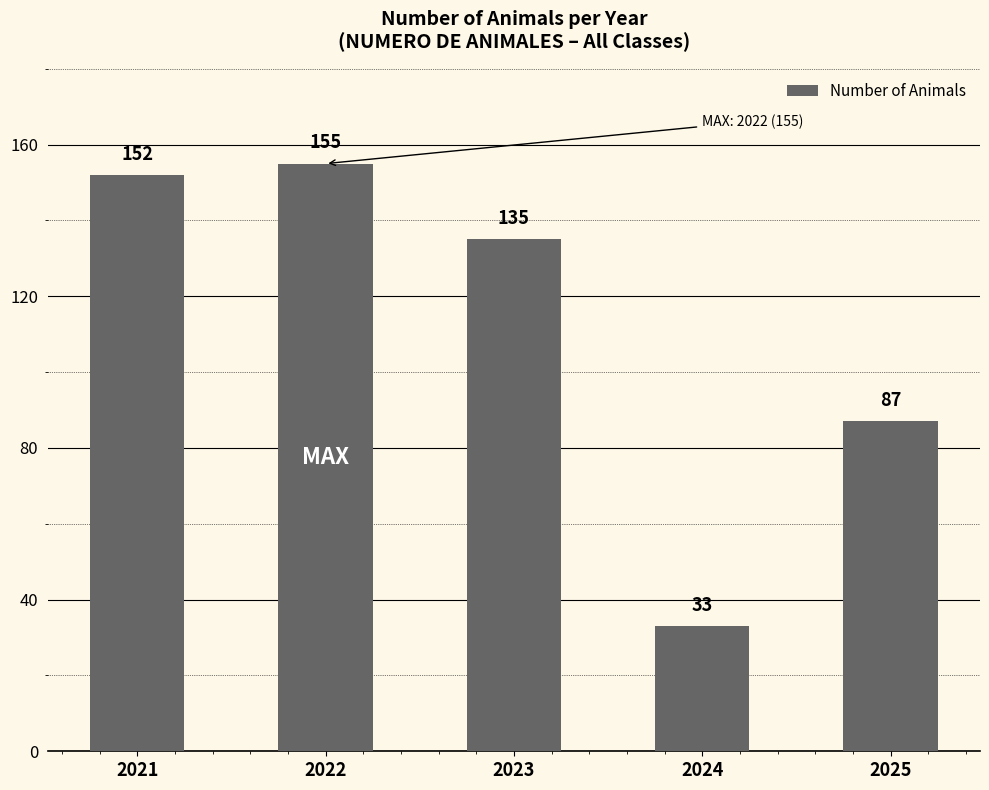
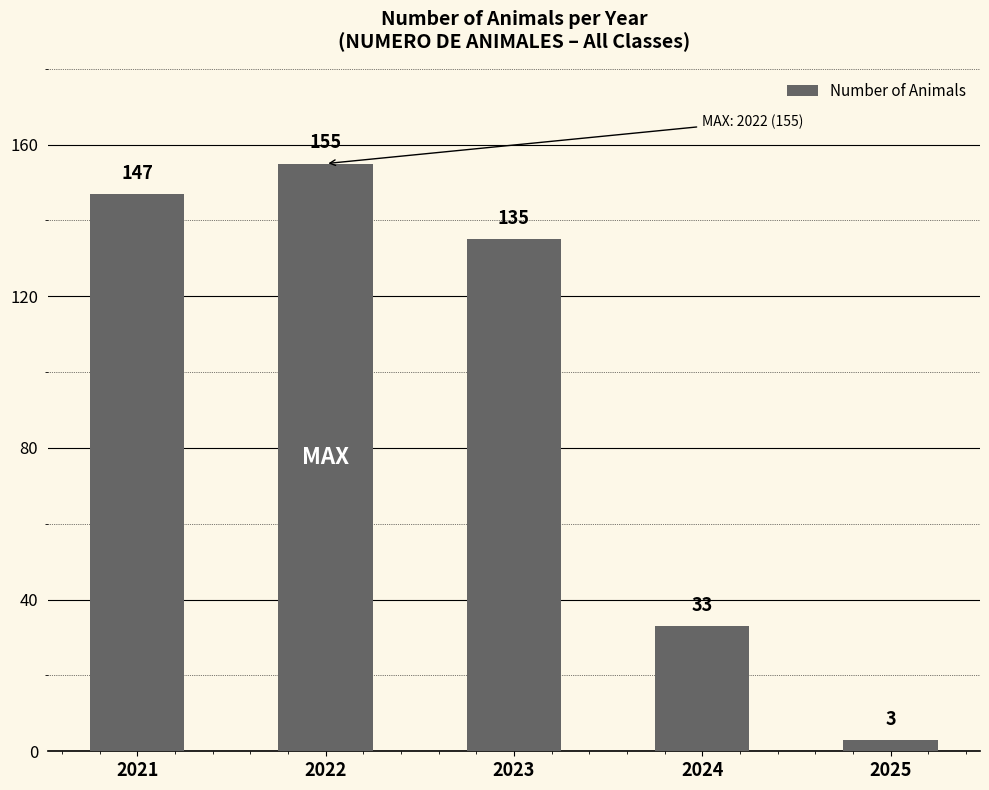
  {
-   "2021": "152",
+   "2021": "147",
    "2022": "(155)",
    "2023": "135",
    "2024": "33",
-   "2025": "87"
+   "2025": "3"
  }
